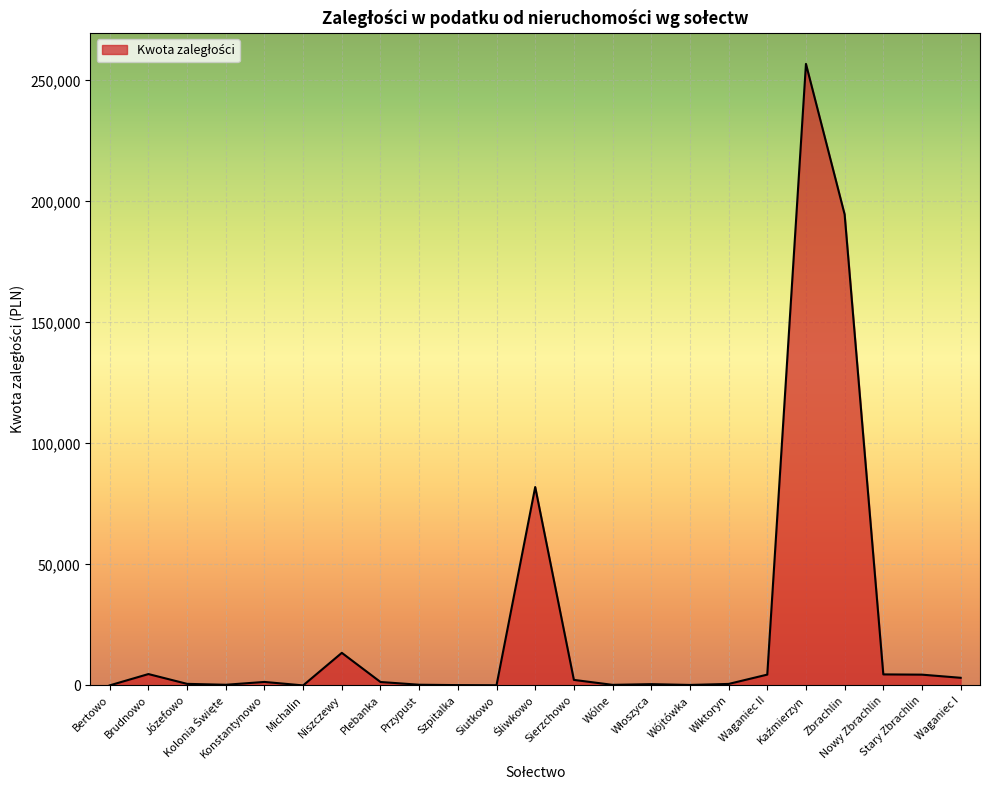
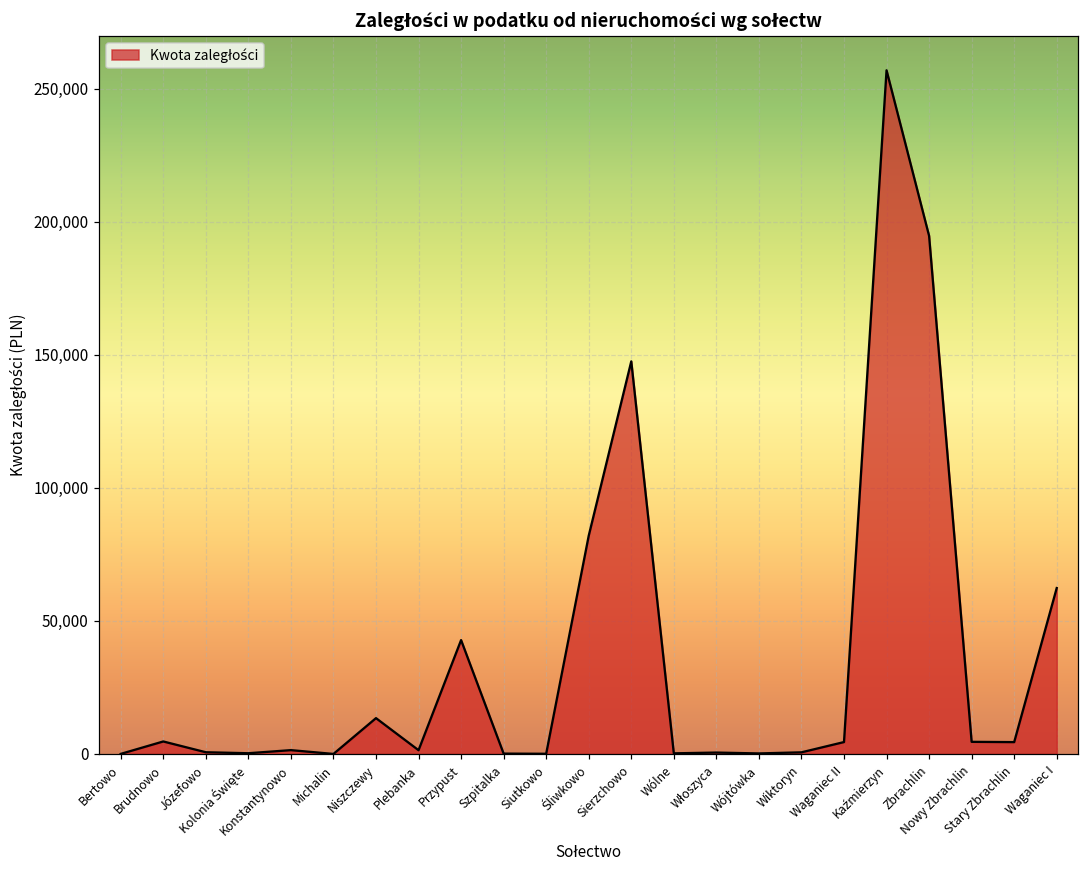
  {
    "Bertowo": "0",
    "Brudnowo": "5,000",
    "Józefowo": "1,000",
    "Kolonia Święte": "0",
    "Konstantynowo": "1,000",
    "Michalin": "0",
    "Niszczewy": "13,000",
    "Plebanka": "1,000",
-   "Przypust": "0",
+   "Przypust": "43,000",
    "Szpitalka": "0",
    "Siutkowo": "0",
    "Śliwkowo": "82,000",
-   "Sierzchowo": "2,000",
+   "Sierzchowo": "147,000",
    "Wólne": "0",
    "Włoszyca": "1,000",
    "Wójtówka": "0",
    "Wiktoryn": "1,000",
    "Waganiec II": "4,000",
    "Kaźmierzyn": "257,000",
    "Zbrachlin": "195,000",
    "Nowy Zbrachlin": "5,000",
    "Stary Zbrachlin": "4,000",
-   "Waganiec I": "3,000"
+   "Waganiec I": "62,000"
  }
